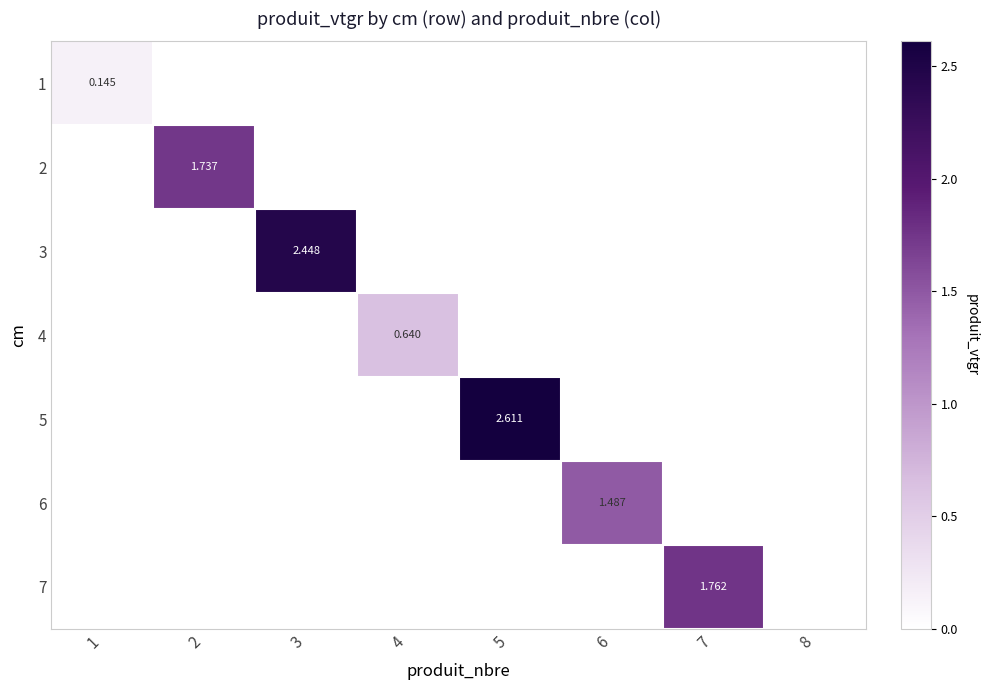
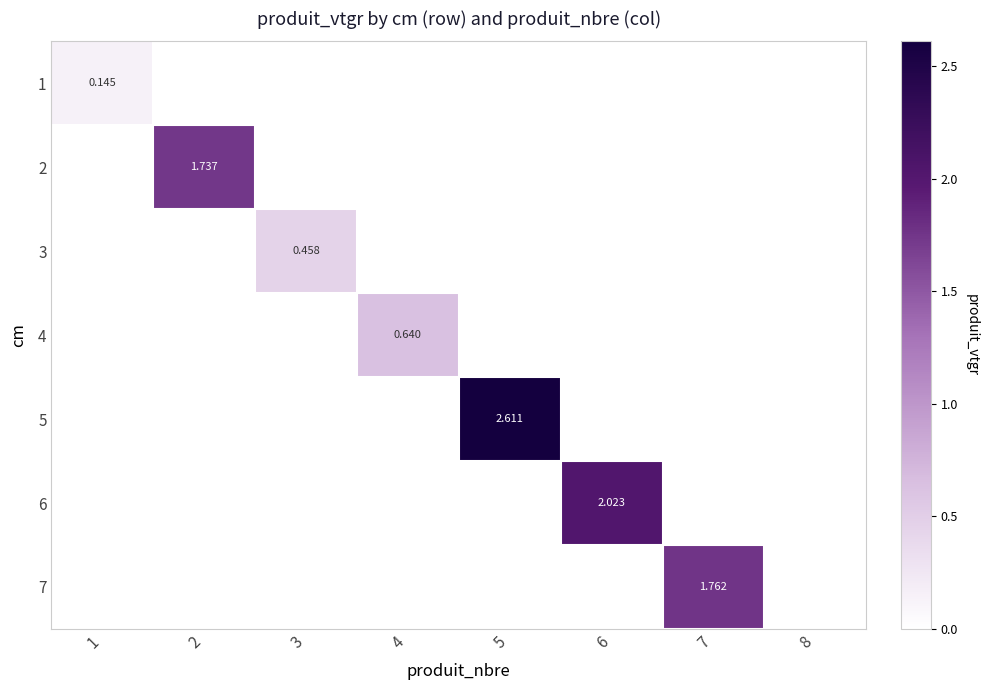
  {
    "1": {
      "1": 0.145
    },
    "2": {
      "2": 1.737
    },
    "3": {
-     "3": 2.448
+     "3": 0.458
    },
    "4": {
      "4": 0.640
    },
    "5": {
      "5": 2.611
    },
    "6": {
-     "6": 1.487
+     "6": 2.023
    },
    "7": {
      "7": 1.762
    }
  }
